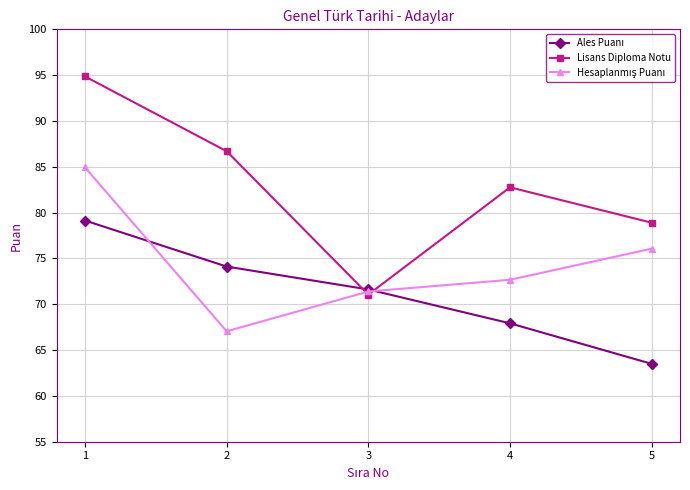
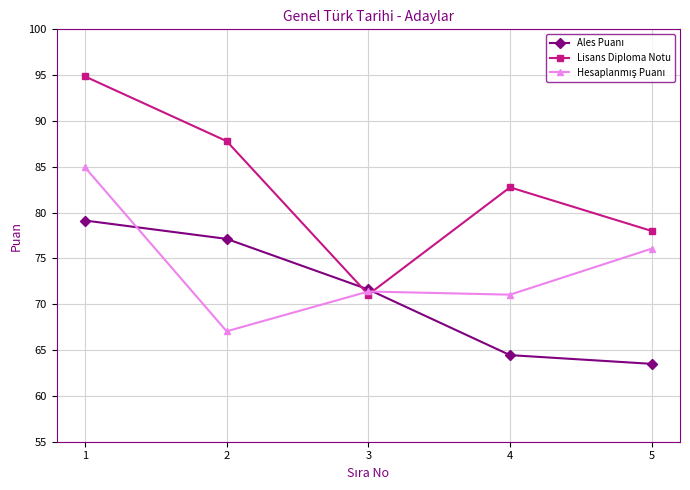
  {
    "Ales Puanı": {
      "1": 79,
-     "2": 74,
-     "4": 68,
+     "2": 77,
+     "4": 64,
      "5": 63
    },
    "Lisans Diploma Notu": {
      "1": 95,
-     "2": 87,
+     "2": 88,
      "3": 71,
      "4": 83,
-     "5": 79
+     "5": 78
    },
    "Hesaplanmış Puanı": {
      "1": 85,
      "2": 67,
-     "4": 73,
+     "4": 71,
      "5": 76
    }
  }
